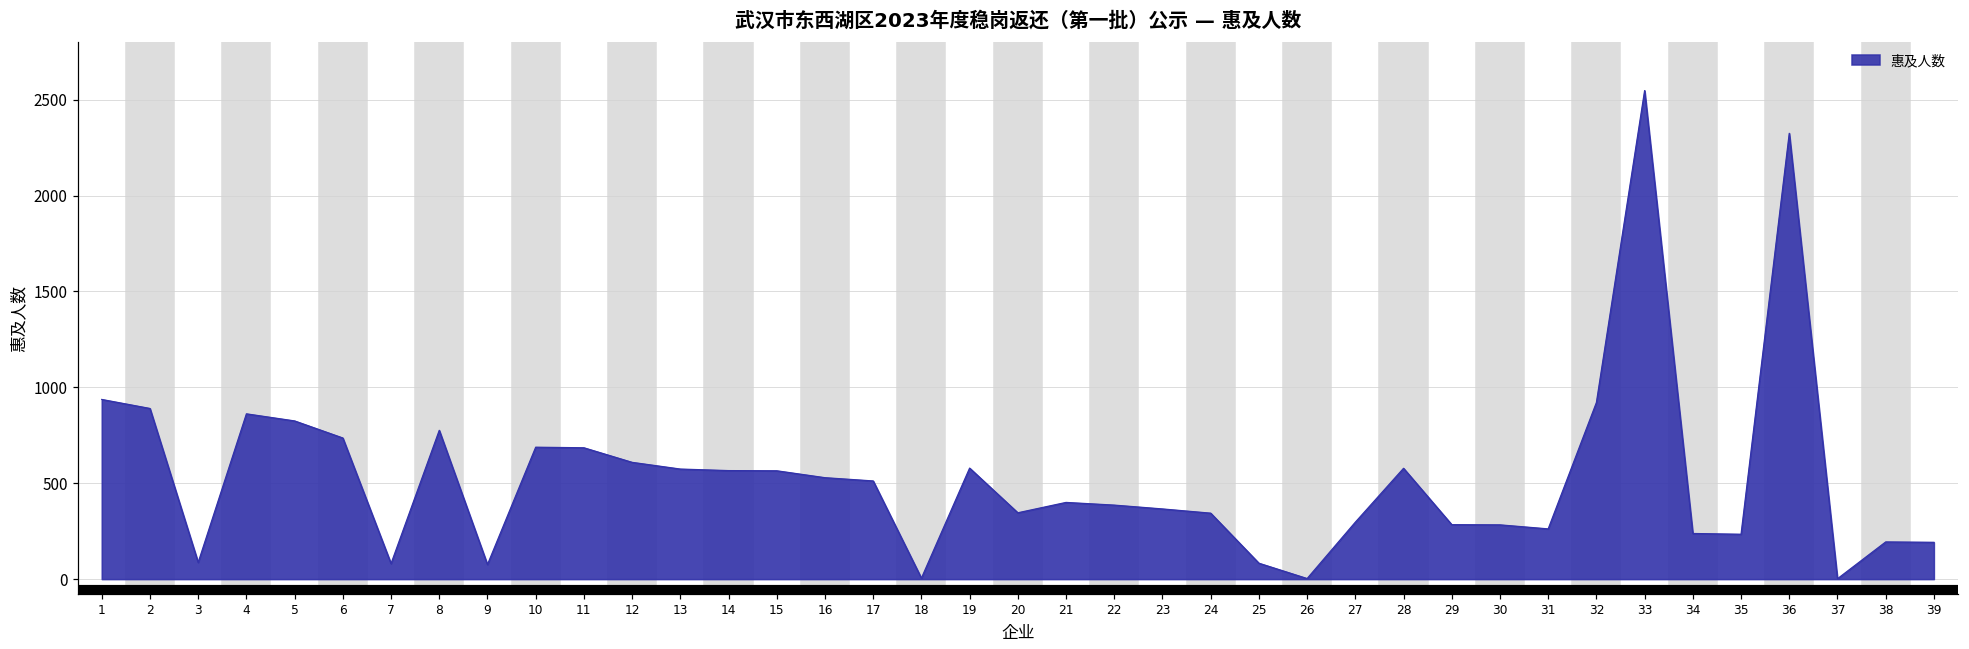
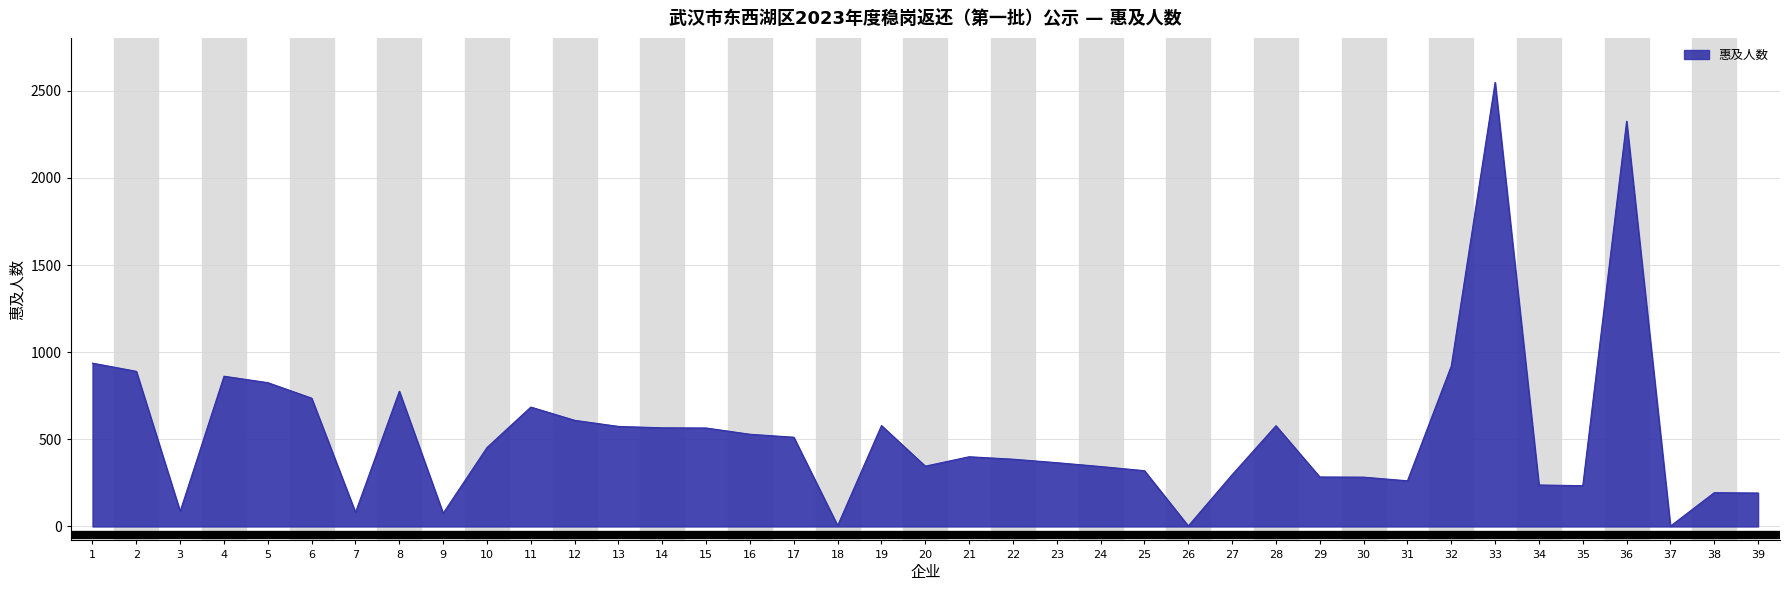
  {
    "1": 940,
    "2": 890,
    "3": 90,
    "4": 860,
    "5": 830,
    "6": 740,
    "7": 80,
    "8": 780,
    "9": 80,
-   "10": 690,
+   "10": 450,
    "11": 690,
    "12": 610,
    "13": 570,
    "14": 570,
    "15": 570,
    "16": 530,
    "17": 510,
    "18": 10,
    "19": 580,
    "20": 350,
    "21": 400,
    "22": 390,
    "23": 370,
    "24": 340,
-   "25": 80,
+   "25": 320,
    "26": 0,
    "27": 300,
    "28": 580,
    "29": 280,
    "30": 280,
    "31": 260,
    "32": 920,
    "33": 2550,
    "34": 240,
    "35": 230,
    "36": 2330,
    "37": 0,
    "38": 190,
    "39": 190
  }
